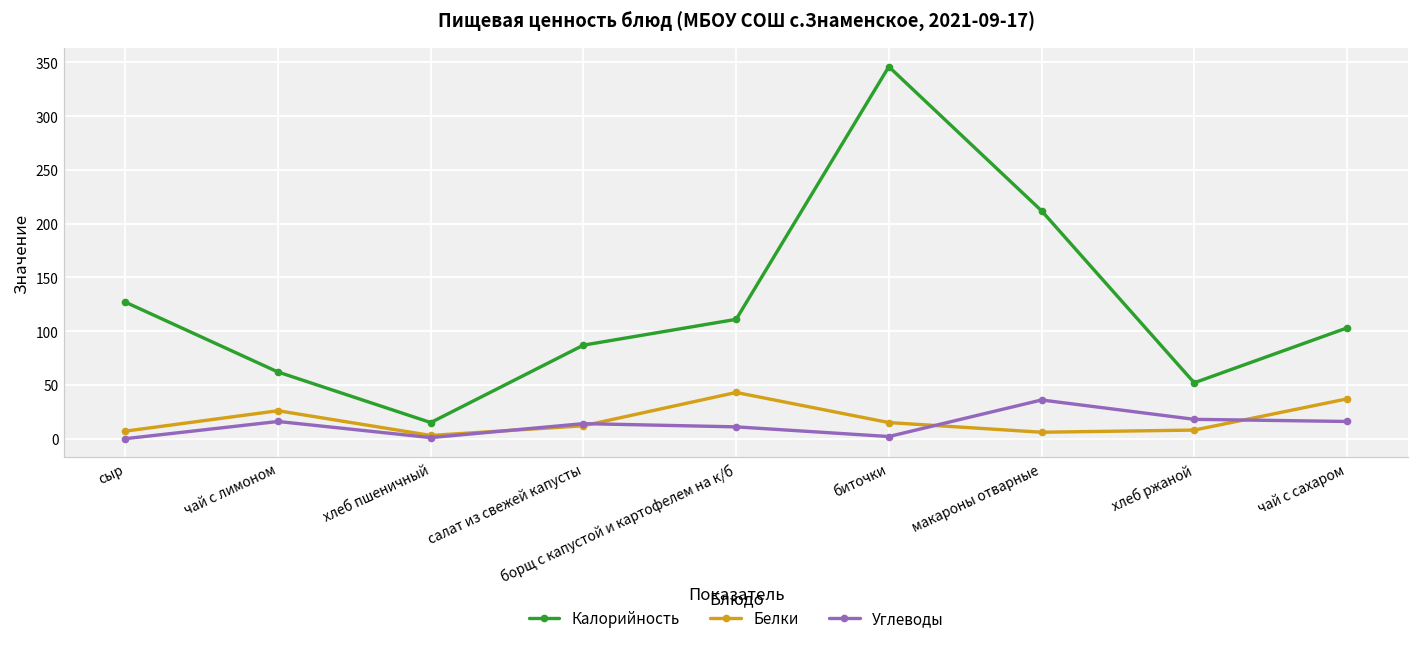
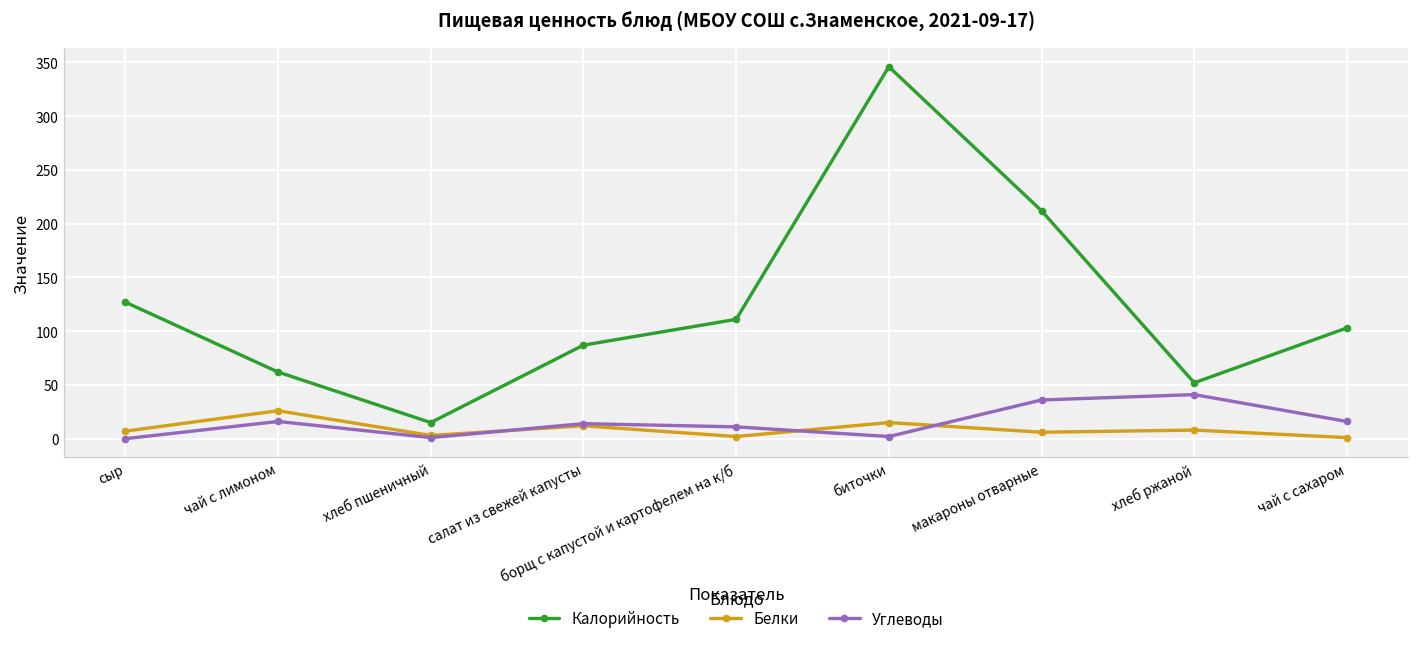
  {
    "Калорийность": {
      "сыр": 130,
      "чай с лимоном": 60,
      "хлеб пшеничный": 20,
      "салат из свежей капусты": 90,
      "борщ с капустой и картофелем на к/б": 110,
      "биточки": 350,
      "макароны отварные": 210,
      "хлеб ржаной": 50,
      "чай с сахаром": 100
    },
    "Белки": {
      "сыр": 10,
      "чай с лимоном": 30,
-     "борщ с капустой и картофелем на к/б": 40,
+     "борщ с капустой и картофелем на к/б": 0,
      "биточки": 20,
      "макароны отварные": 10,
      "хлеб ржаной": 10,
-     "чай с сахаром": 40
+     "чай с сахаром": 0
    },
    "Углеводы": {
      "сыр": 0,
      "чай с лимоном": 20,
      "борщ с капустой и картофелем на к/б": 10,
      "биточки": 0,
      "макароны отварные": 40,
-     "хлеб ржаной": 20,
+     "хлеб ржаной": 40,
      "чай с сахаром": 20
    }
  }
